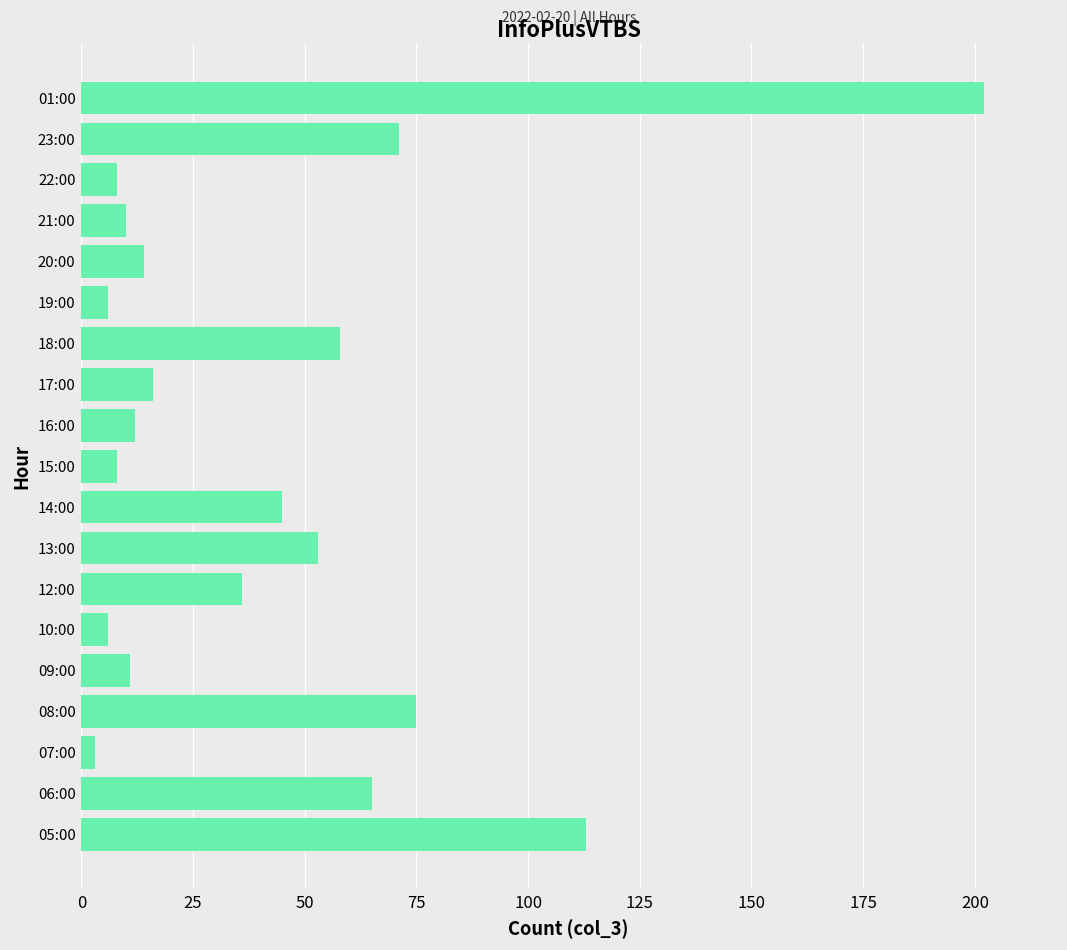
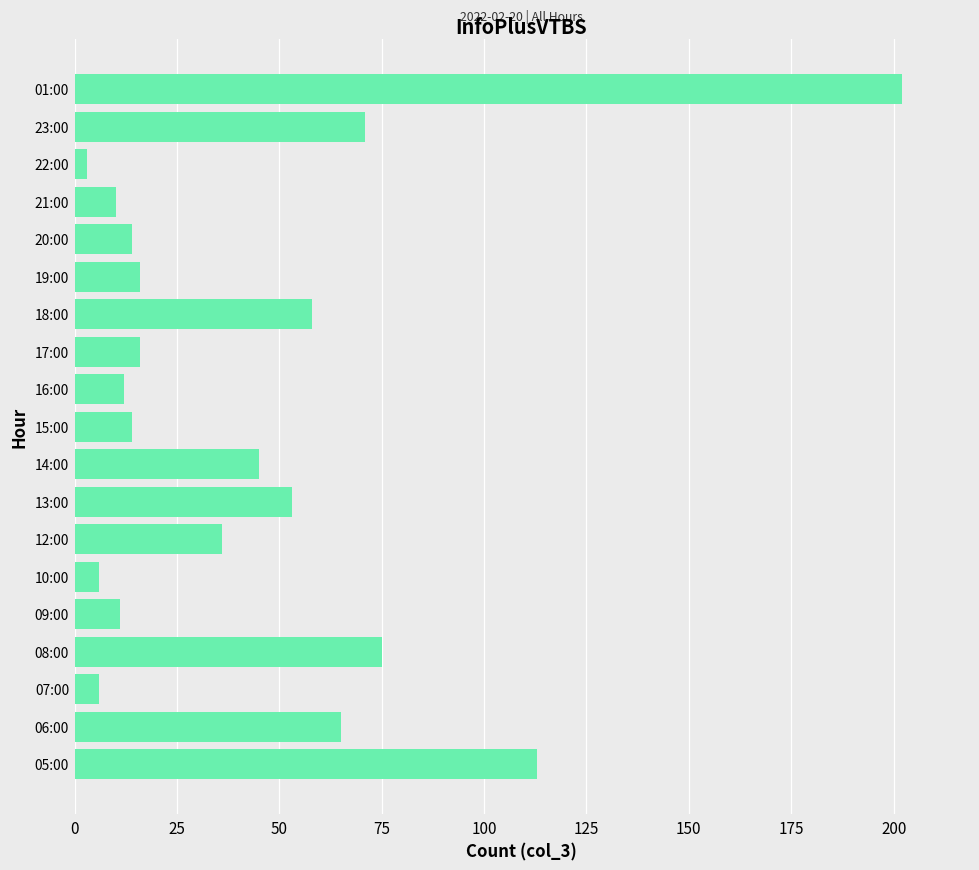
  {
    "01:00": 202,
    "23:00": 71,
-   "22:00": 8,
+   "22:00": 3,
    "21:00": 10,
    "20:00": 14,
-   "19:00": 6,
+   "19:00": 16,
    "18:00": 58,
    "17:00": 16,
    "16:00": 12,
-   "15:00": 8,
+   "15:00": 14,
    "14:00": 45,
    "13:00": 53,
    "12:00": 36,
    "10:00": 6,
    "09:00": 11,
    "08:00": 75,
-   "07:00": 3,
+   "07:00": 6,
    "06:00": 65,
    "05:00": 113
  }
